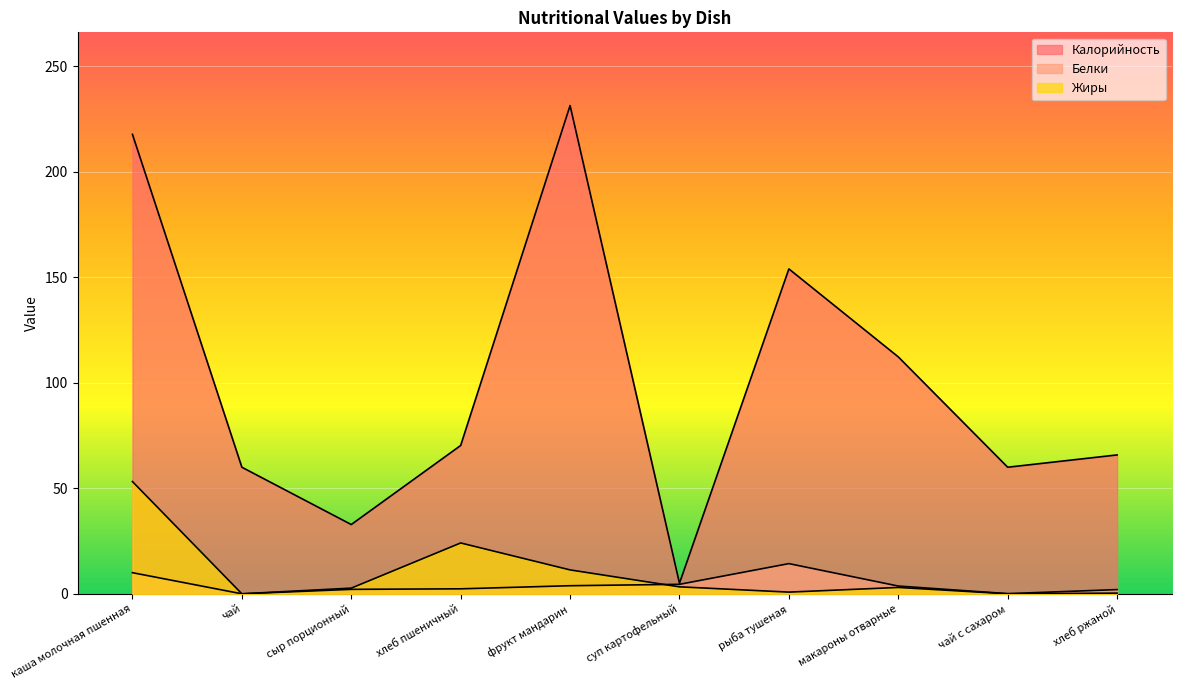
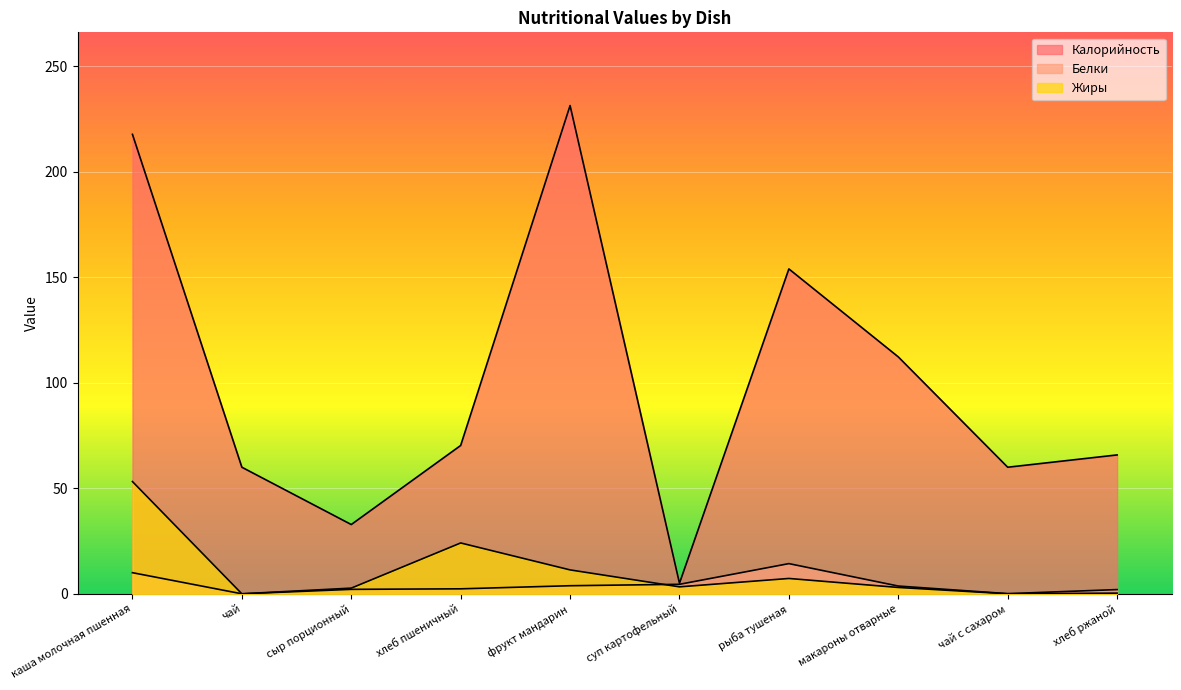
  {
    "Жиры": {
      "каша молочная пшенная": 53,
      "хлеб пшеничный": 24,
      "фрукт мандарин": 11,
-     "рыба тушеная": 1,
+     "рыба тушеная": 7,
      "хлеб ржаной": 0
    }
  }
